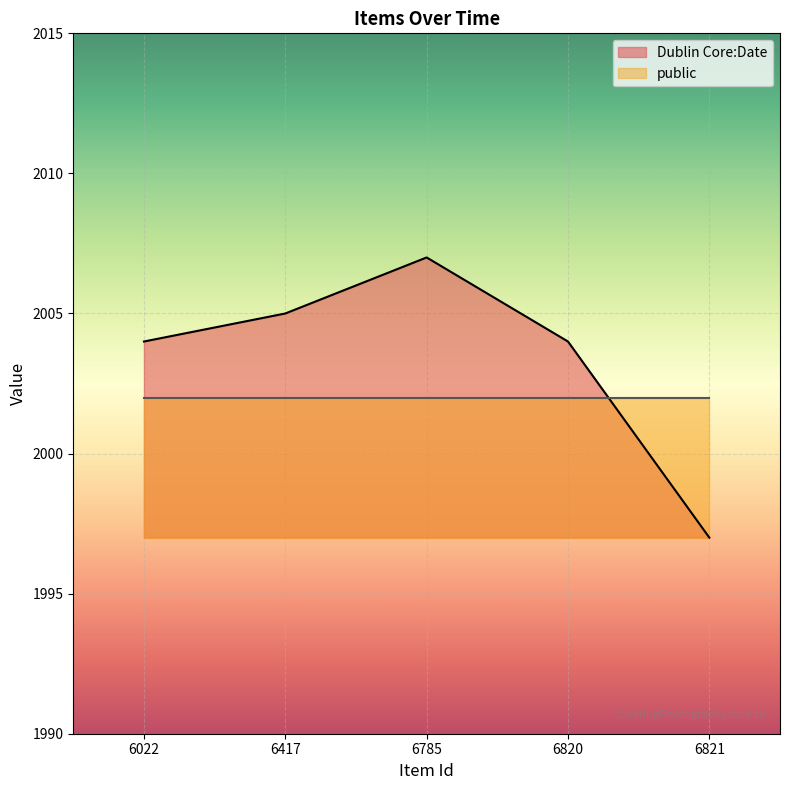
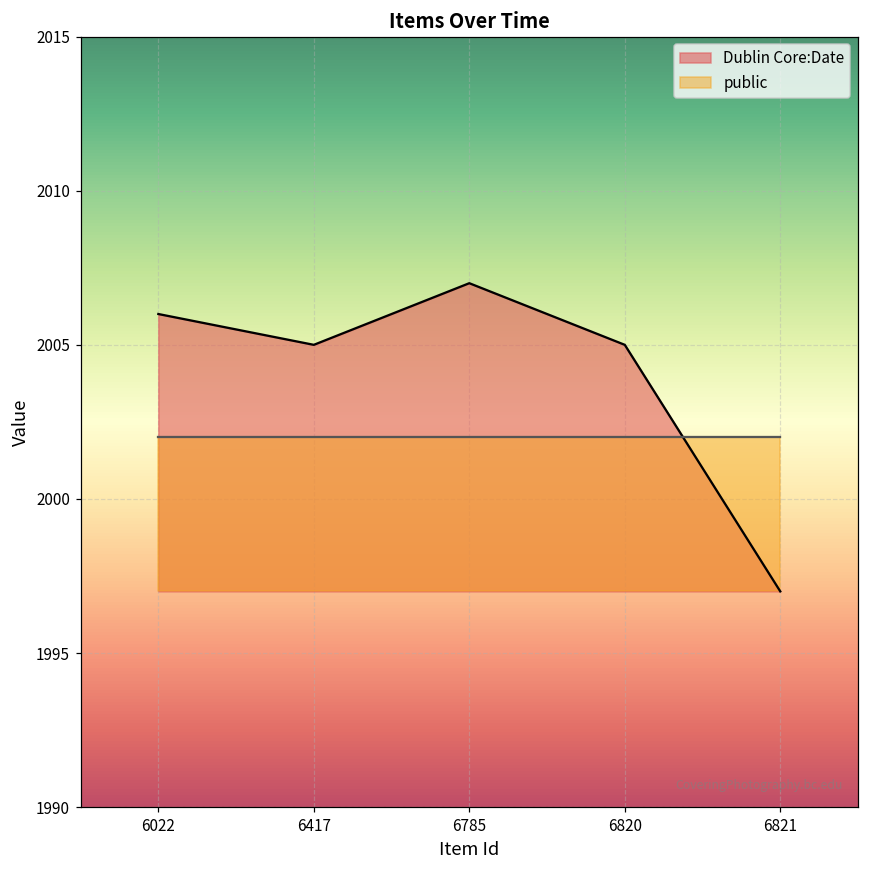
  {
    "Dublin Core:Date": {
-     "6022": 2004,
+     "6022": 2006,
      "6417": 2005,
      "6785": 2007,
-     "6820": 2004,
+     "6820": 2005,
      "6821": 1997
    },
    "public": {
      "6022": 2002,
      "6417": 2002,
      "6785": 2002,
      "6820": 2002,
      "6821": 2002
    }
  }
